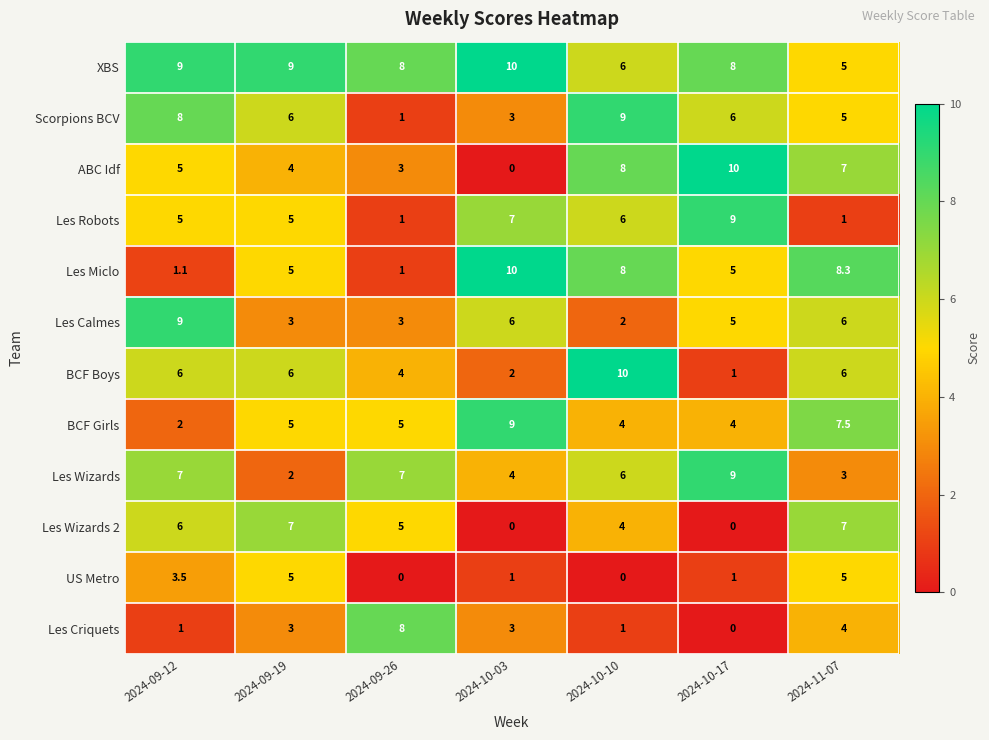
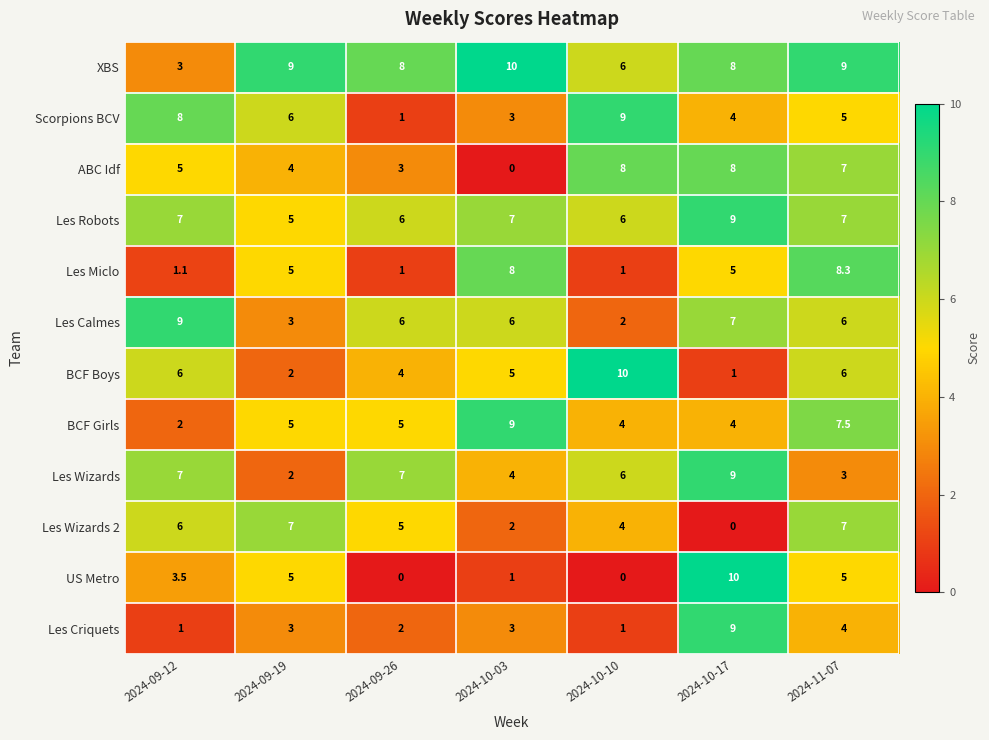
  {
    "XBS": {
-     "2024-09-12": 9,
+     "2024-09-12": 3,
      "2024-09-19": 9,
      "2024-09-26": 8,
      "2024-10-03": 10,
      "2024-10-10": 6,
      "2024-10-17": 8,
-     "2024-11-07": 5
+     "2024-11-07": 9
    },
    "Scorpions BCV": {
      "2024-09-12": 8,
      "2024-09-19": 6,
      "2024-09-26": 1,
      "2024-10-03": 3,
      "2024-10-10": 9,
-     "2024-10-17": 6,
+     "2024-10-17": 4,
      "2024-11-07": 5
    },
    "ABC Idf": {
      "2024-09-12": 5,
      "2024-09-19": 4,
      "2024-09-26": 3,
      "2024-10-03": 0,
      "2024-10-10": 8,
-     "2024-10-17": 10,
+     "2024-10-17": 8,
      "2024-11-07": 7
    },
    "Les Robots": {
-     "2024-09-12": 5,
+     "2024-09-12": 7,
      "2024-09-19": 5,
-     "2024-09-26": 1,
+     "2024-09-26": 6,
      "2024-10-03": 7,
      "2024-10-10": 6,
      "2024-10-17": 9,
-     "2024-11-07": 1
+     "2024-11-07": 7
    },
    "Les Miclo": {
      "2024-09-12": 1.1,
      "2024-09-19": 5,
      "2024-09-26": 1,
-     "2024-10-03": 10,
-     "2024-10-10": 8,
+     "2024-10-03": 8,
+     "2024-10-10": 1,
      "2024-10-17": 5,
      "2024-11-07": 8.3
    },
    "Les Calmes": {
      "2024-09-12": 9,
      "2024-09-19": 3,
-     "2024-09-26": 3,
+     "2024-09-26": 6,
      "2024-10-03": 6,
      "2024-10-10": 2,
-     "2024-10-17": 5,
+     "2024-10-17": 7,
      "2024-11-07": 6
    },
    "BCF Boys": {
      "2024-09-12": 6,
-     "2024-09-19": 6,
+     "2024-09-19": 2,
      "2024-09-26": 4,
-     "2024-10-03": 2,
+     "2024-10-03": 5,
      "2024-10-10": 10,
      "2024-10-17": 1,
      "2024-11-07": 6
    },
    "BCF Girls": {
      "2024-09-12": 2,
      "2024-09-19": 5,
      "2024-09-26": 5,
      "2024-10-03": 9,
      "2024-10-10": 4,
      "2024-10-17": 4,
      "2024-11-07": 7.5
    },
    "Les Wizards": {
      "2024-09-12": 7,
      "2024-09-19": 2,
      "2024-09-26": 7,
      "2024-10-03": 4,
      "2024-10-10": 6,
      "2024-10-17": 9,
      "2024-11-07": 3
    },
    "Les Wizards 2": {
      "2024-09-12": 6,
      "2024-09-19": 7,
      "2024-09-26": 5,
-     "2024-10-03": 0,
+     "2024-10-03": 2,
      "2024-10-10": 4,
      "2024-10-17": 0,
      "2024-11-07": 7
    },
    "US Metro": {
      "2024-09-12": 3.5,
      "2024-09-19": 5,
      "2024-09-26": 0,
      "2024-10-03": 1,
      "2024-10-10": 0,
-     "2024-10-17": 1,
+     "2024-10-17": 10,
      "2024-11-07": 5
    },
    "Les Criquets": {
      "2024-09-12": 1,
      "2024-09-19": 3,
-     "2024-09-26": 8,
+     "2024-09-26": 2,
      "2024-10-03": 3,
      "2024-10-10": 1,
-     "2024-10-17": 0,
+     "2024-10-17": 9,
      "2024-11-07": 4
    }
  }
